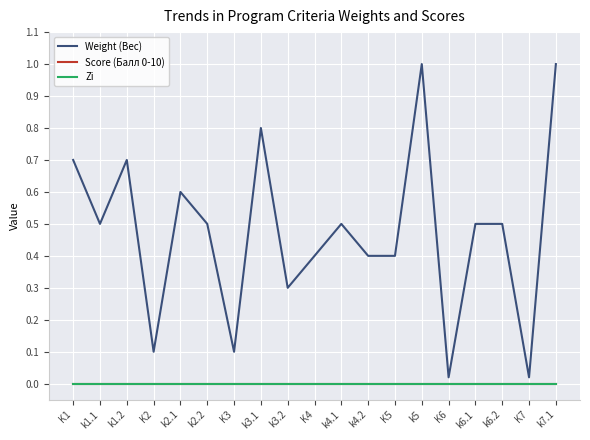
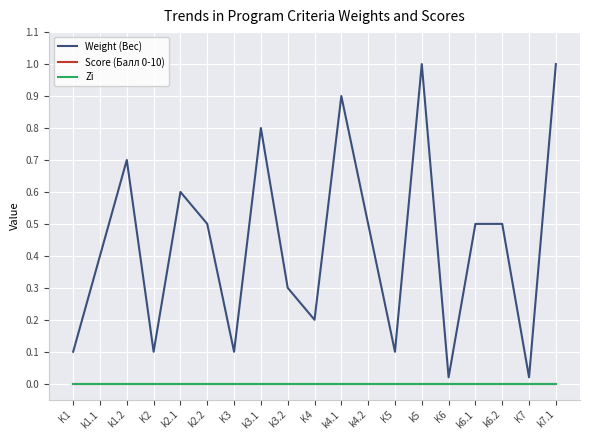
  {
    "Weight (Вес)": {
-     "K1": 0.7,
-     "k1.1": 0.5,
+     "K1": 0.1,
+     "k1.1": 0.4,
      "k1.2": 0.7,
      "K2": 0.1,
      "k2.1": 0.6,
      "k2.2": 0.5,
      "K3": 0.1,
      "k3.1": 0.8,
      "k3.2": 0.3,
-     "K4": 0.4,
-     "k4.1": 0.5,
-     "k4.2": 0.4,
-     "K5": 0.4,
+     "K4": 0.2,
+     "k4.1": 0.9,
+     "k4.2": 0.5,
+     "K5": 0.1,
      "k5": 1.0,
      "K6": 0.02,
      "k6.1": 0.5,
      "k6.2": 0.5,
      "K7": 0.02,
      "k7.1": 1.0
    },
    "Zi": {
      "K1": 0.0,
      "k1.1": 0.0,
      "k1.2": 0.0,
      "K2": 0.0,
      "k2.1": 0.0,
      "k2.2": 0.0,
      "K3": 0.0,
      "k3.1": 0.0,
      "k3.2": 0.0,
      "K4": 0.0,
      "k4.1": 0.0,
      "k4.2": 0.0,
      "K5": 0.0,
      "k5": 0.0,
      "K6": 0.0,
      "k6.1": 0.0,
      "k6.2": 0.0,
      "K7": 0.0,
      "k7.1": 0.0
    }
  }
